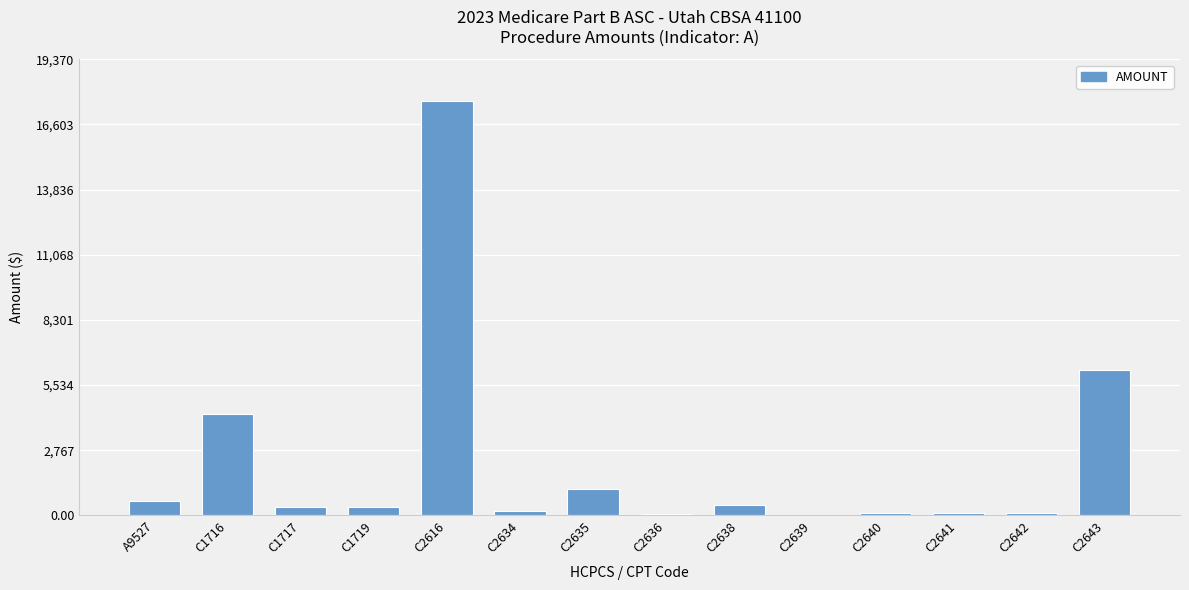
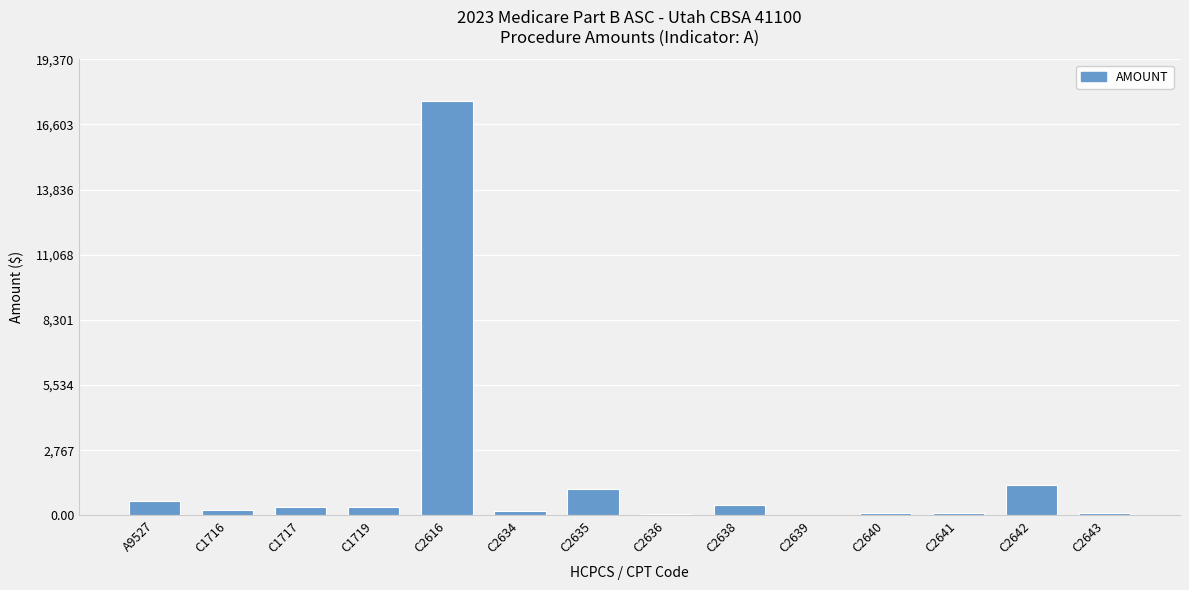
  {
    "A9527": "600",
-   "C1716": "4,300",
+   "C1716": "200",
    "C1717": "300",
    "C1719": "300",
    "C2616": "17,600",
    "C2634": "200",
    "C2635": "1,100",
    "C2638": "400",
-   "C2642": "100",
-   "C2643": "6,200"
+   "C2642": "1,300",
+   "C2643": "100"
  }
